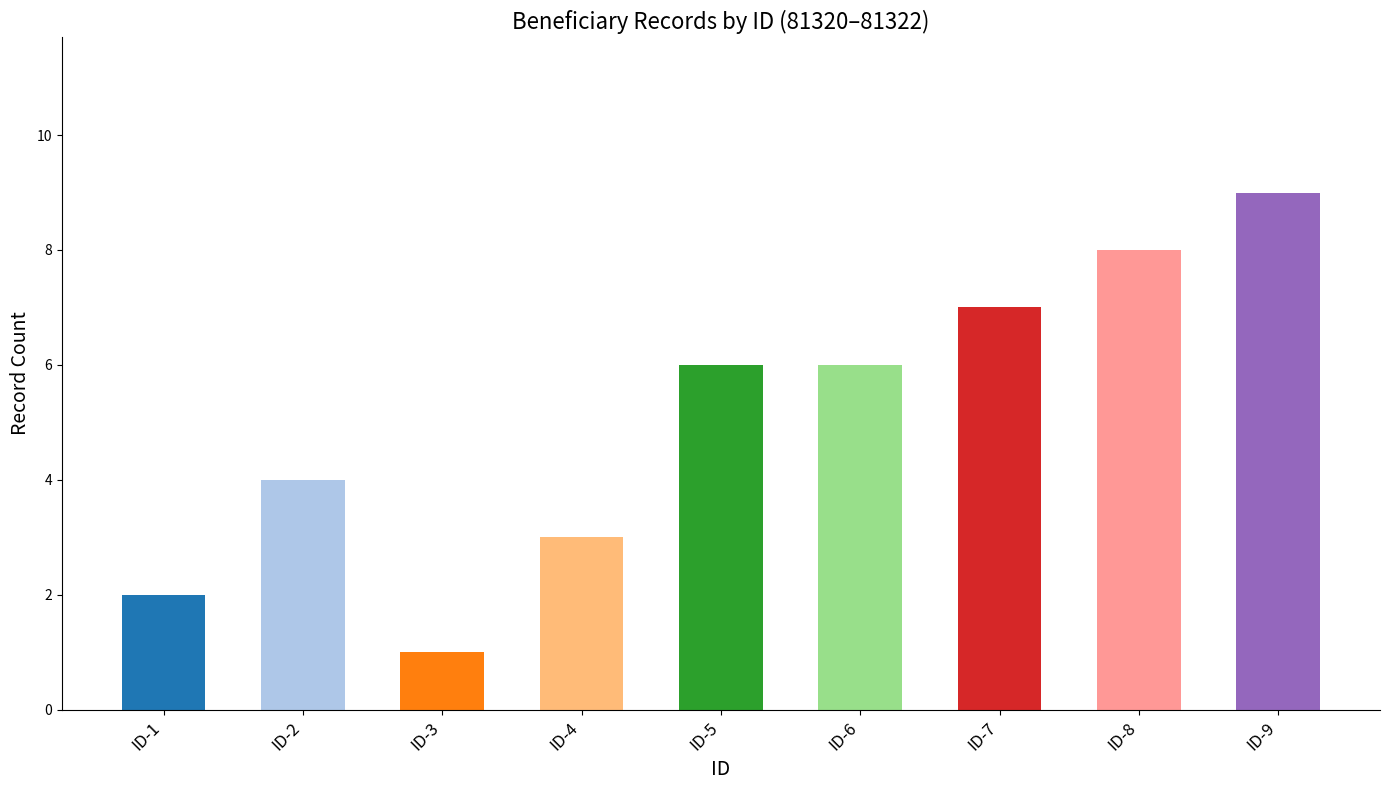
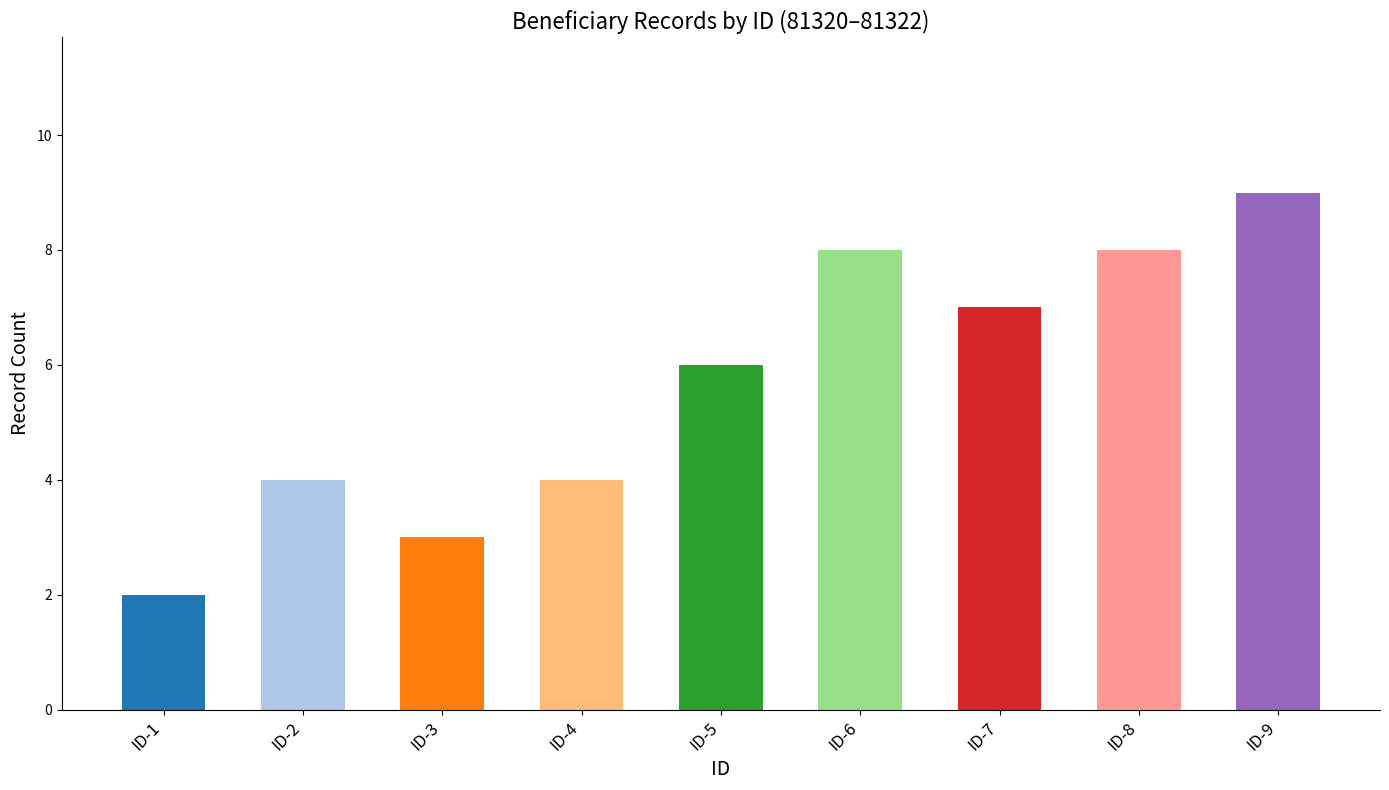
  {
    "ID-1": 2,
    "ID-2": 4,
-   "ID-3": 1,
-   "ID-4": 3,
+   "ID-3": 3,
+   "ID-4": 4,
    "ID-5": 6,
-   "ID-6": 6,
+   "ID-6": 8,
    "ID-7": 7,
    "ID-8": 8,
    "ID-9": 9
  }
